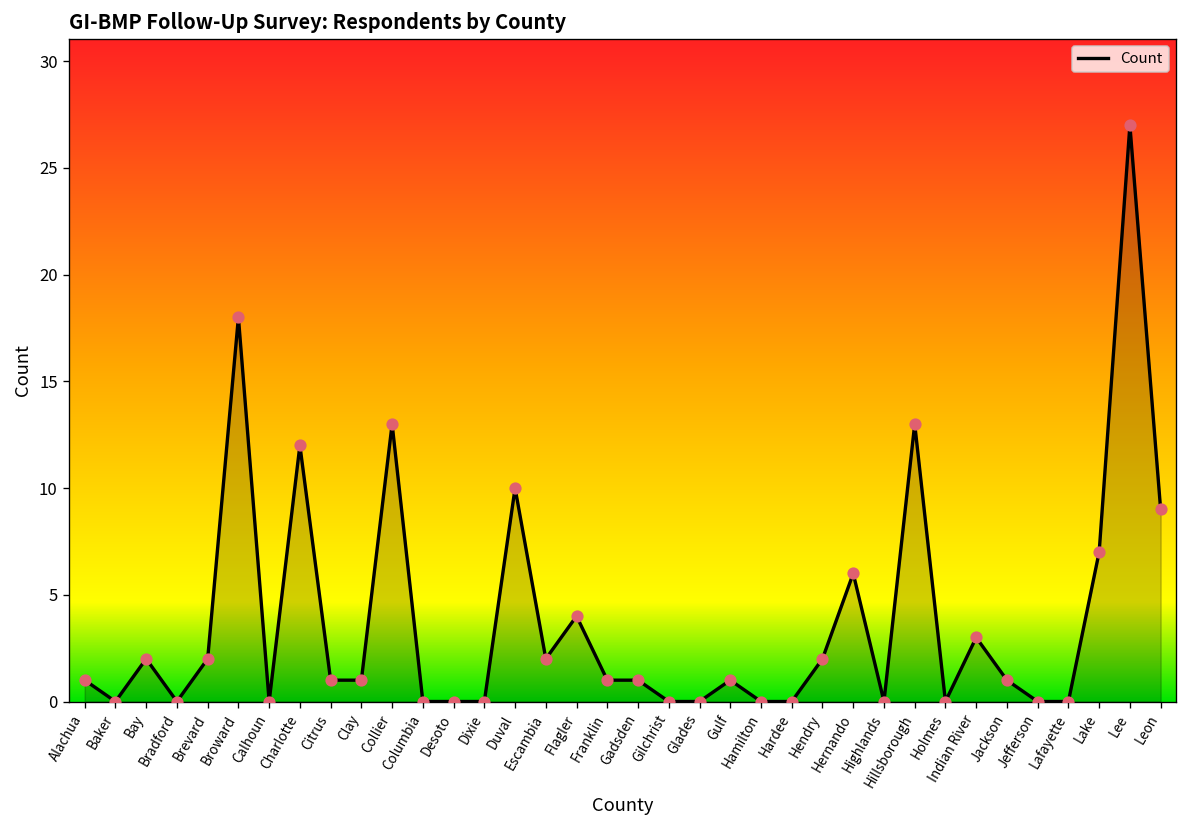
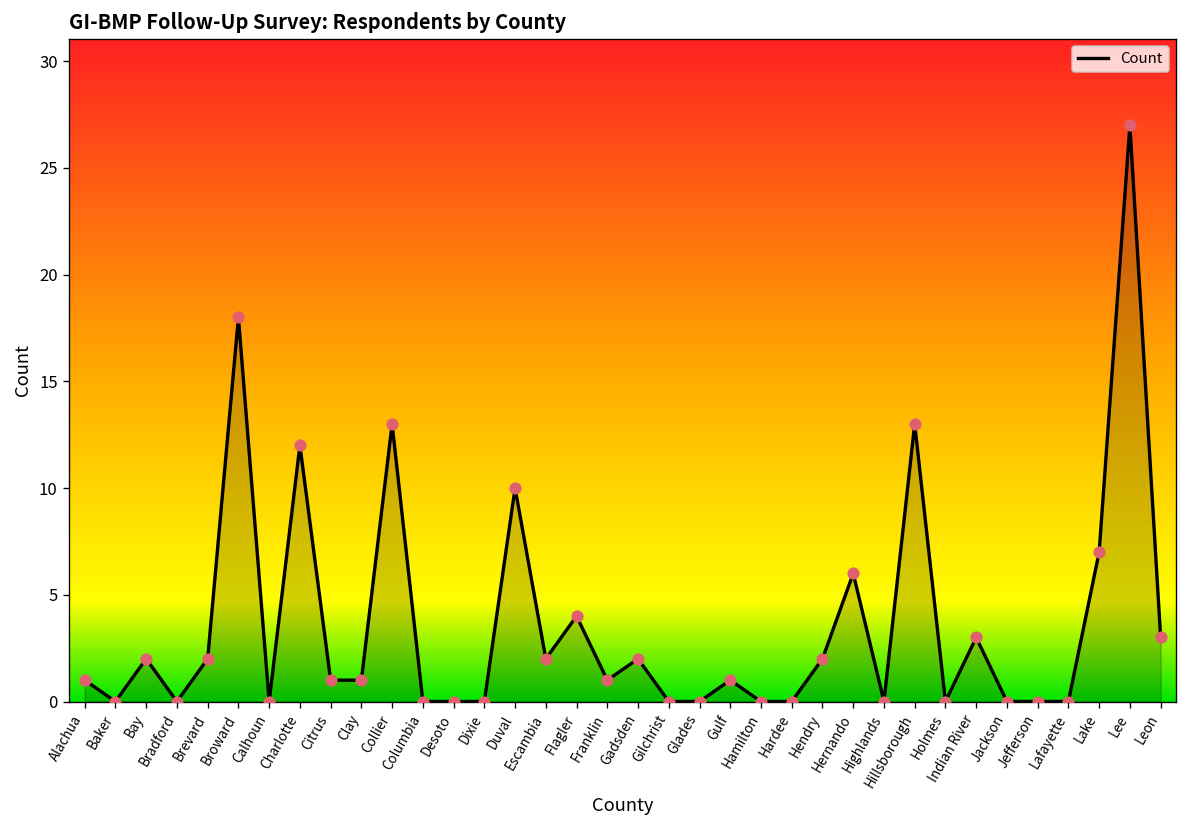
  {
    "Alachua": 1,
    "Baker": 0,
    "Bay": 2,
    "Bradford": 0,
    "Brevard": 2,
    "Broward": 18,
    "Calhoun": 0,
    "Charlotte": 12,
    "Citrus": 1,
    "Clay": 1,
    "Collier": 13,
    "Columbia": 0,
    "Desoto": 0,
    "Dixie": 0,
    "Duval": 10,
    "Escambia": 2,
    "Flagler": 4,
    "Franklin": 1,
-   "Gadsden": 1,
+   "Gadsden": 2,
    "Gilchrist": 0,
    "Glades": 0,
    "Gulf": 1,
    "Hamilton": 0,
    "Hardee": 0,
    "Hendry": 2,
    "Hernando": 6,
    "Highlands": 0,
    "Hillsborough": 13,
    "Holmes": 0,
    "Indian River": 3,
-   "Jackson": 1,
+   "Jackson": 0,
    "Jefferson": 0,
    "Lafayette": 0,
    "Lake": 7,
    "Lee": 27,
-   "Leon": 9
+   "Leon": 3
  }
